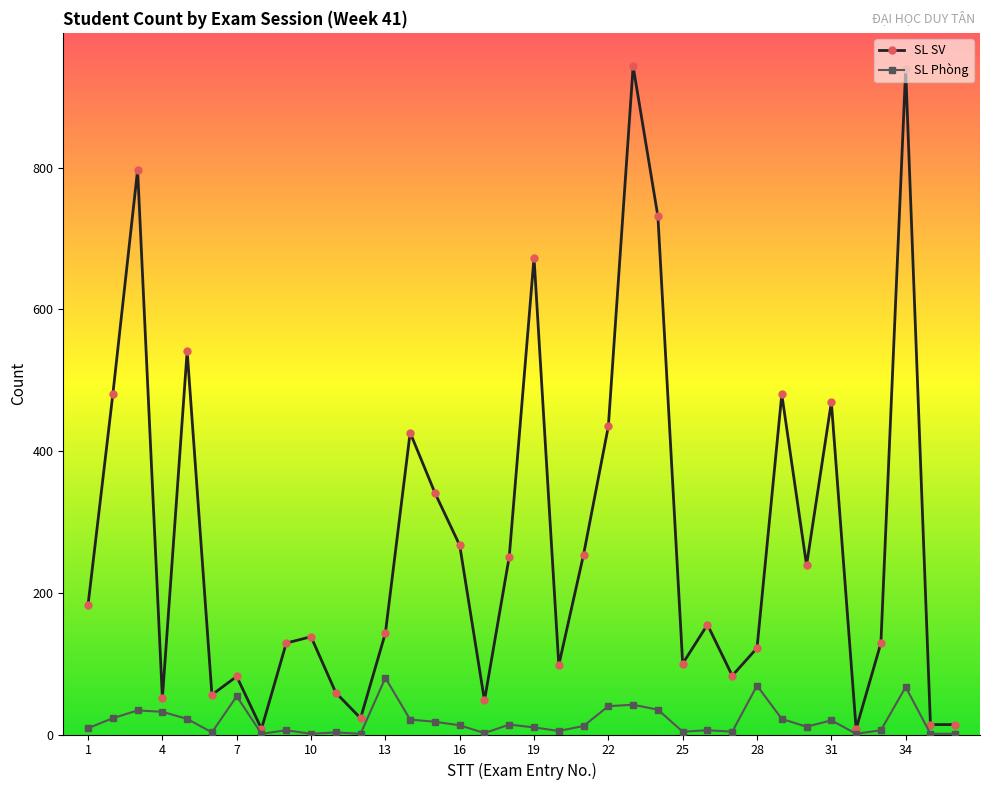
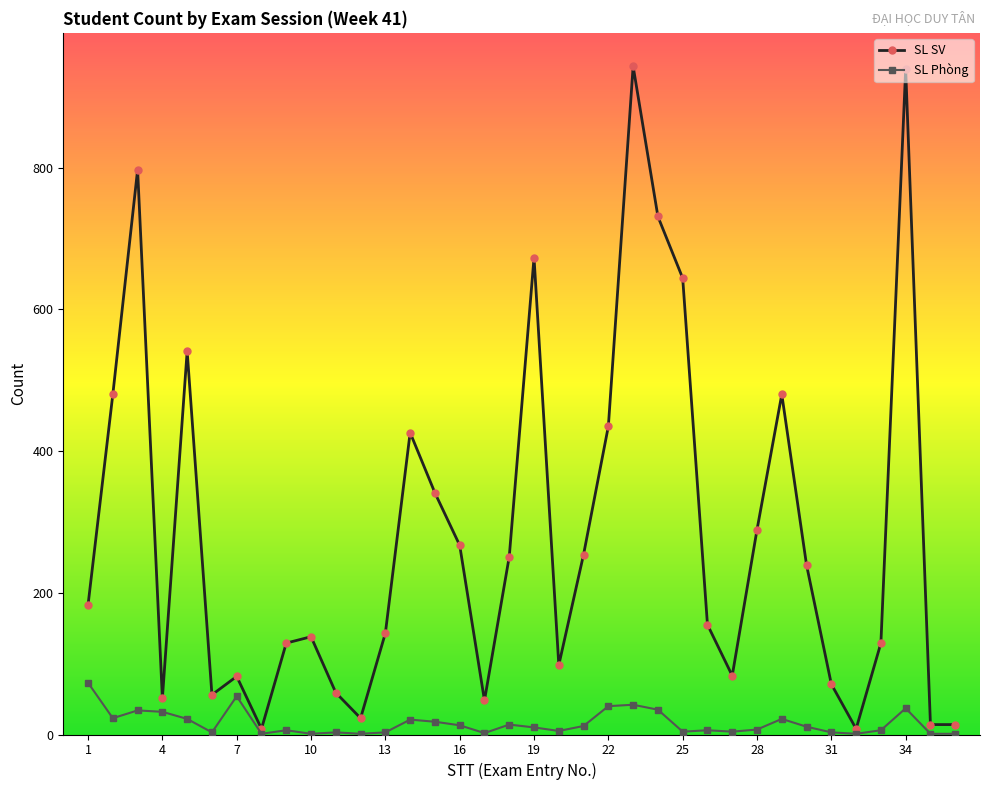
  {
    "SL SV": {
      "1": 180,
      "4": 50,
      "7": 80,
      "10": 140,
      "13": 140,
      "16": 270,
      "19": 670,
      "22": 440,
-     "25": 100,
-     "28": 120,
-     "31": 470
+     "25": 640,
+     "28": 290,
+     "31": 70
    },
    "SL Phòng": {
-     "1": 10,
+     "1": 70,
      "4": 30,
      "7": 50,
      "10": 0,
-     "13": 80,
+     "13": 0,
      "16": 10,
      "19": 10,
      "22": 40,
      "25": 0,
-     "28": 70,
-     "31": 20,
-     "34": 70
+     "28": 10,
+     "31": 0,
+     "34": 40
    }
  }
